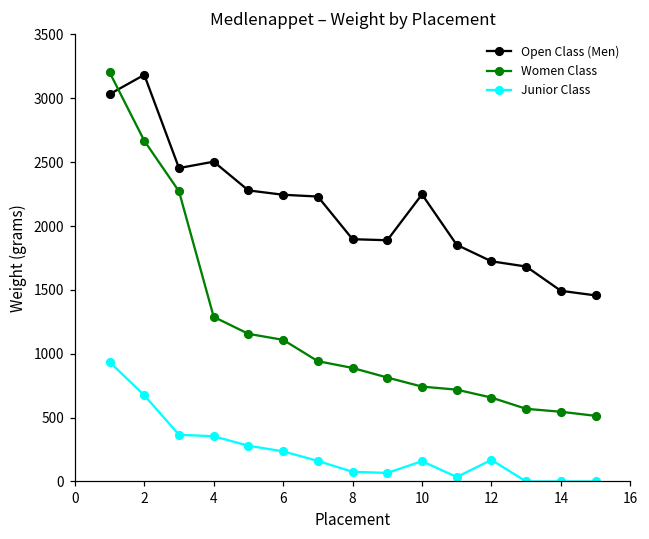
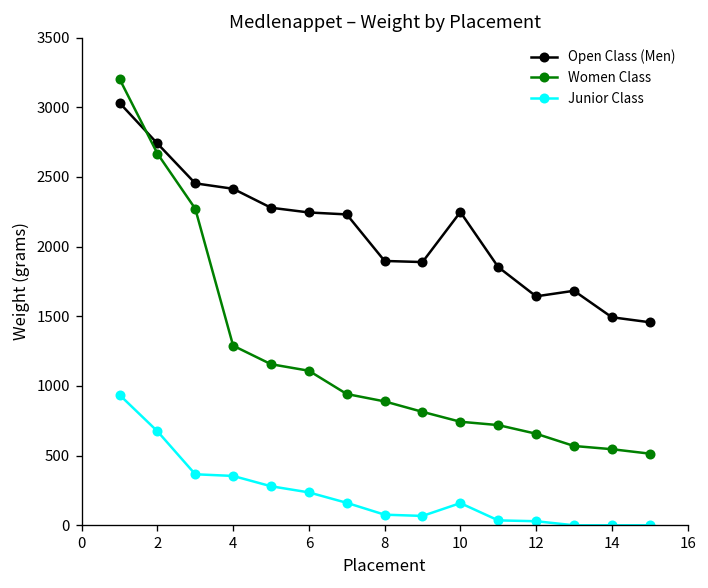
  {
    "Open Class (Men)": {
-     "2": 3180,
-     "4": 2500,
+     "2": 2740,
+     "4": 2420,
      "6": 2250,
      "8": 1900,
      "10": 2250,
-     "12": 1720,
+     "12": 1640,
      "14": 1490
    },
    "Women Class": {
      "2": 2670,
      "4": 1290,
      "6": 1110,
      "8": 890,
      "10": 740,
      "12": 660,
      "14": 550
    },
    "Junior Class": {
      "2": 680,
      "4": 350,
      "6": 240,
      "8": 80,
      "10": 160,
-     "12": 170,
+     "12": 30,
      "14": 0
    }
  }
